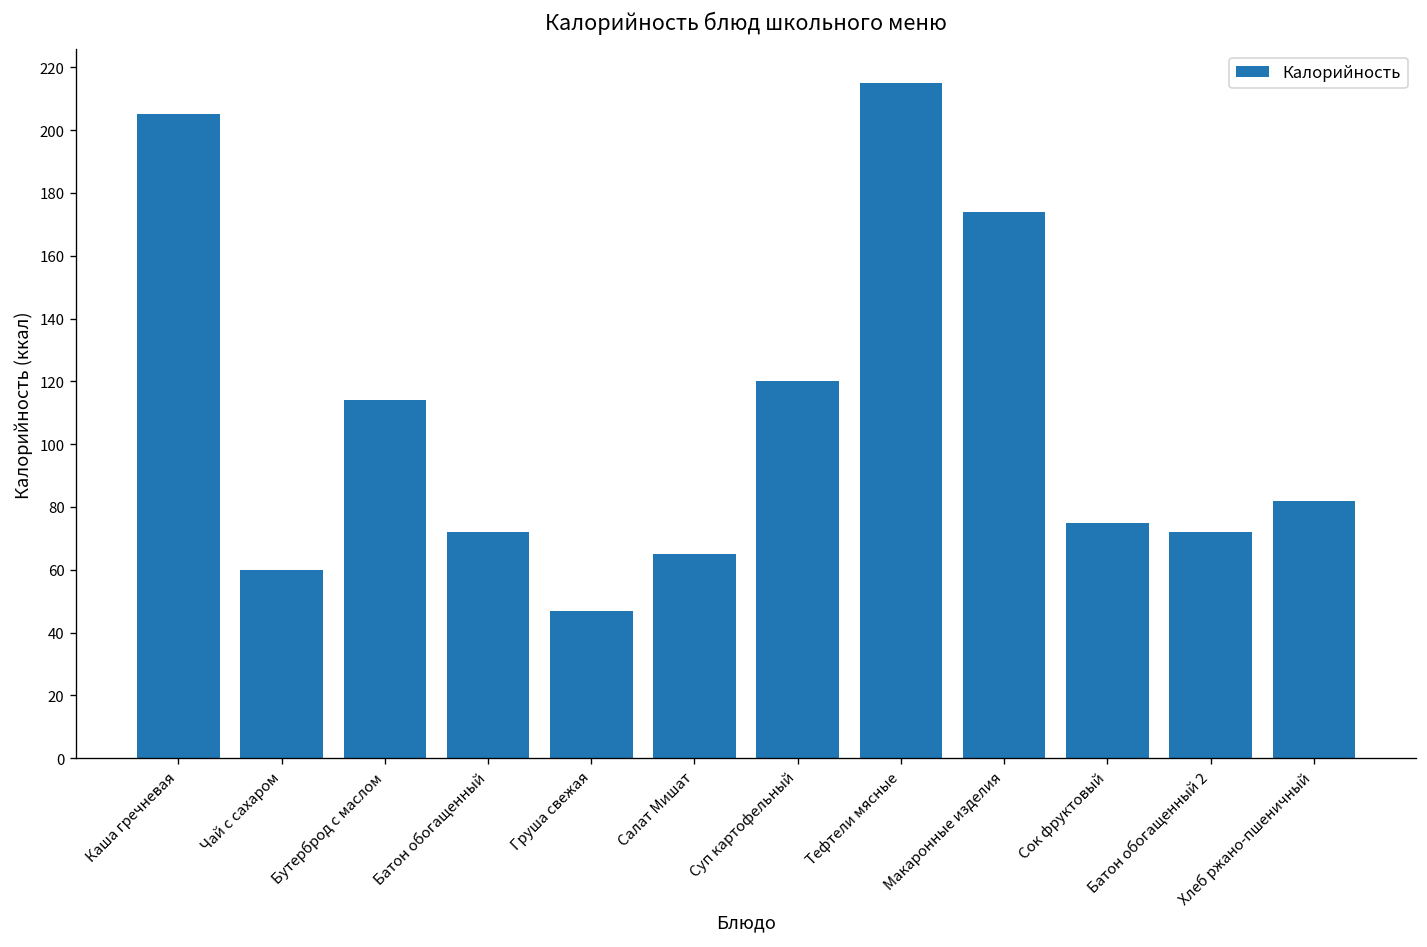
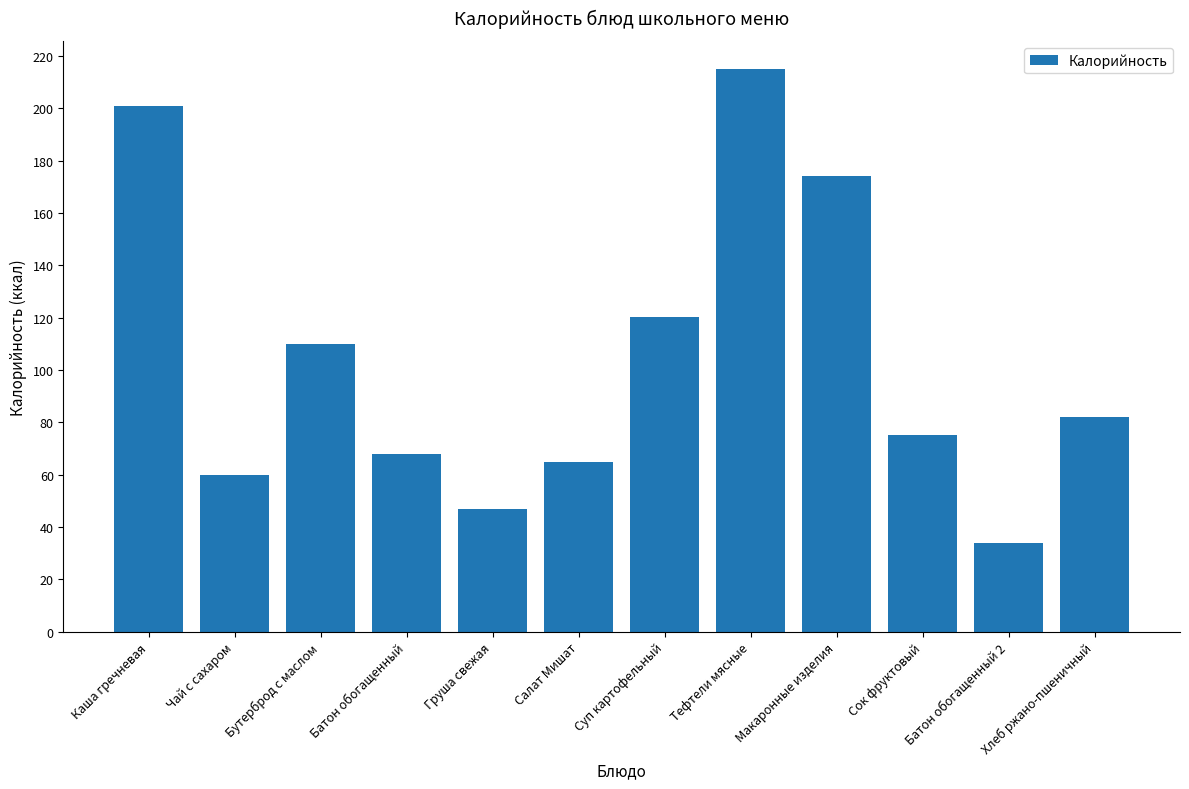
  {
-   "Каша гречневая": 205,
+   "Каша гречневая": 201,
    "Чай с сахаром": 60,
-   "Бутерброд с маслом": 114,
-   "Батон обогащенный": 72,
+   "Бутерброд с маслом": 110,
+   "Батон обогащенный": 68,
    "Груша свежая": 47,
    "Салат Мишат": 65,
    "Суп картофельный": 120,
    "Тефтели мясные": 215,
    "Макаронные изделия": 174,
    "Сок фруктовый": 75,
-   "Батон обогащенный 2": 72,
+   "Батон обогащенный 2": 34,
    "Хлеб ржано-пшеничный": 82
  }
